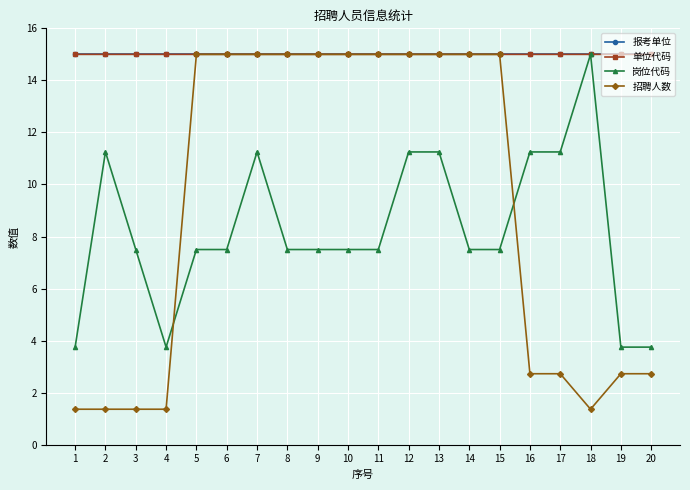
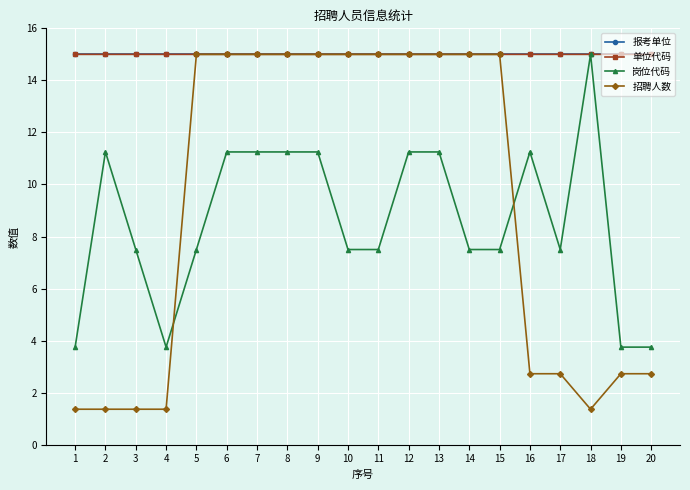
  {
    "岗位代码": {
      "1": 3.8,
      "2": 11.3,
      "3": 7.5,
      "4": 3.8,
      "5": 7.5,
-     "6": 7.5,
+     "6": 11.3,
      "7": 11.3,
-     "8": 7.5,
-     "9": 7.5,
+     "8": 11.3,
+     "9": 11.3,
      "10": 7.5,
      "11": 7.5,
      "12": 11.3,
      "13": 11.3,
      "14": 7.5,
      "15": 7.5,
      "16": 11.3,
-     "17": 11.3,
+     "17": 7.5,
      "19": 3.8,
      "20": 3.8
    }
  }
